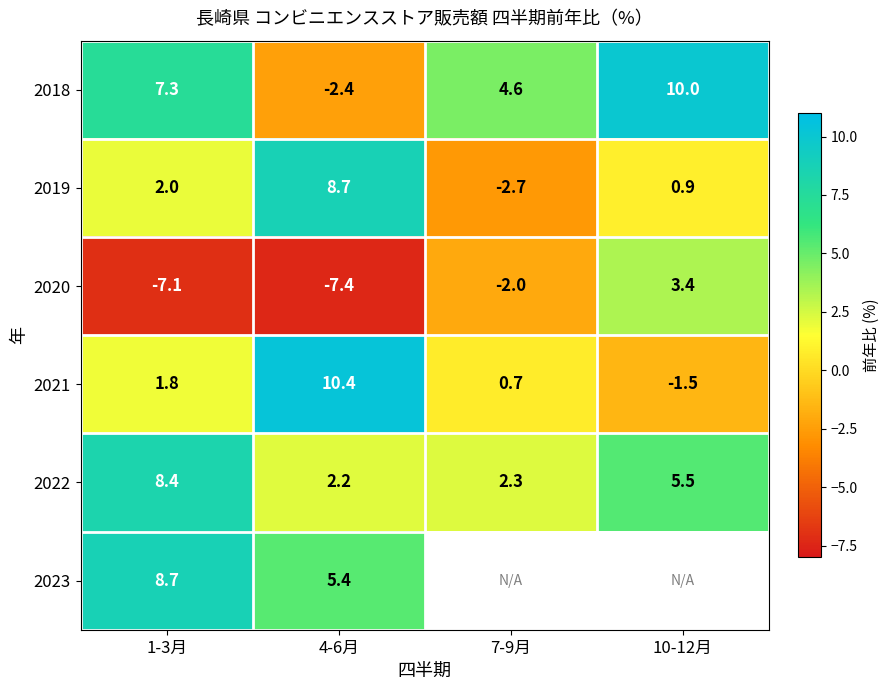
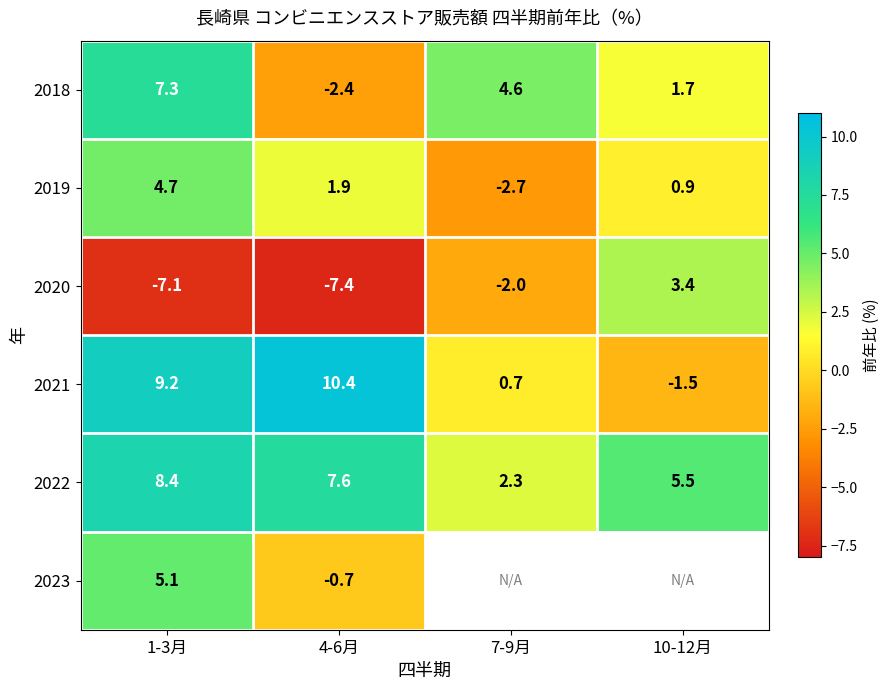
  {
    "2018": {
      "1-3月": 7.3,
      "4-6月": -2.4,
      "7-9月": 4.6,
-     "10-12月": 10.0
+     "10-12月": 1.7
    },
    "2019": {
-     "1-3月": 2.0,
-     "4-6月": 8.7,
+     "1-3月": 4.7,
+     "4-6月": 1.9,
      "7-9月": -2.7,
      "10-12月": 0.9
    },
    "2020": {
      "1-3月": -7.1,
      "4-6月": -7.4,
      "7-9月": -2.0,
      "10-12月": 3.4
    },
    "2021": {
-     "1-3月": 1.8,
+     "1-3月": 9.2,
      "4-6月": 10.4,
      "7-9月": 0.7,
      "10-12月": -1.5
    },
    "2022": {
      "1-3月": 8.4,
-     "4-6月": 2.2,
+     "4-6月": 7.6,
      "7-9月": 2.3,
      "10-12月": 5.5
    },
    "2023": {
-     "1-3月": 8.7,
-     "4-6月": 5.4
+     "1-3月": 5.1,
+     "4-6月": -0.7
    }
  }
